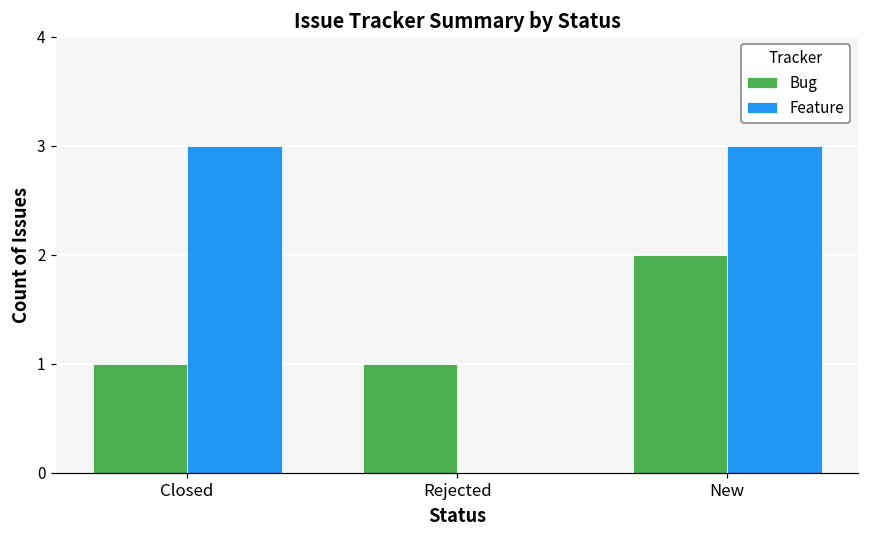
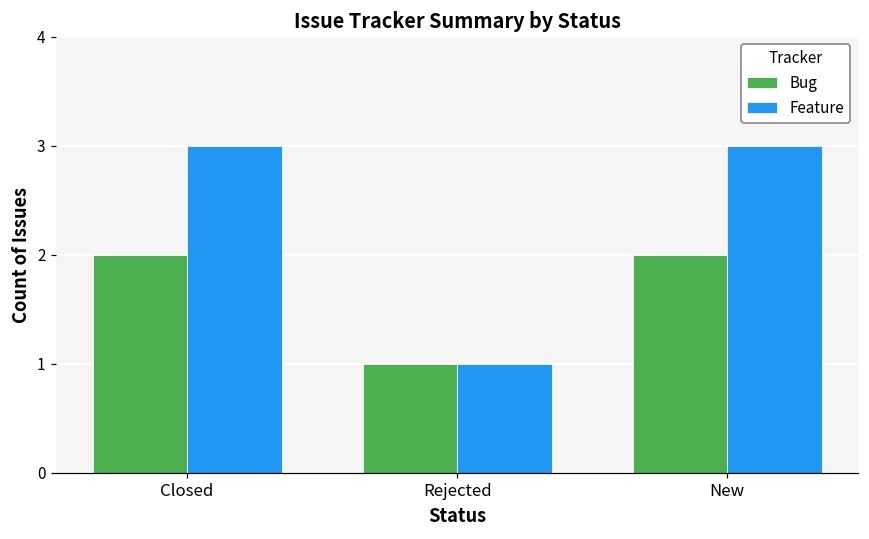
  {
    "Bug": {
-     "Closed": 1,
+     "Closed": 2,
      "Rejected": 1,
      "New": 2
    },
    "Feature": {
      "Closed": 3,
-     "Rejected": 0,
+     "Rejected": 1,
      "New": 3
    }
  }
